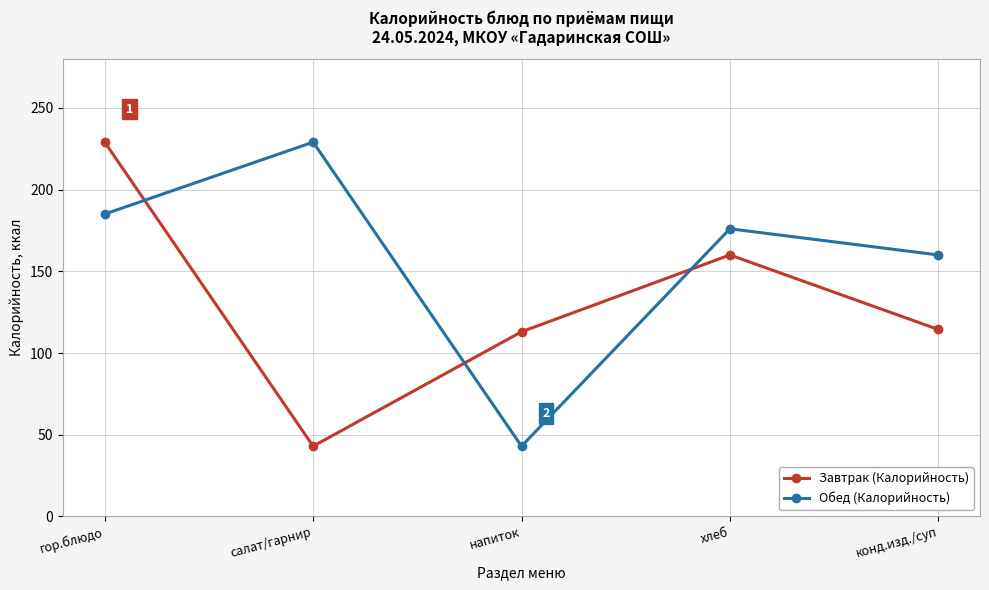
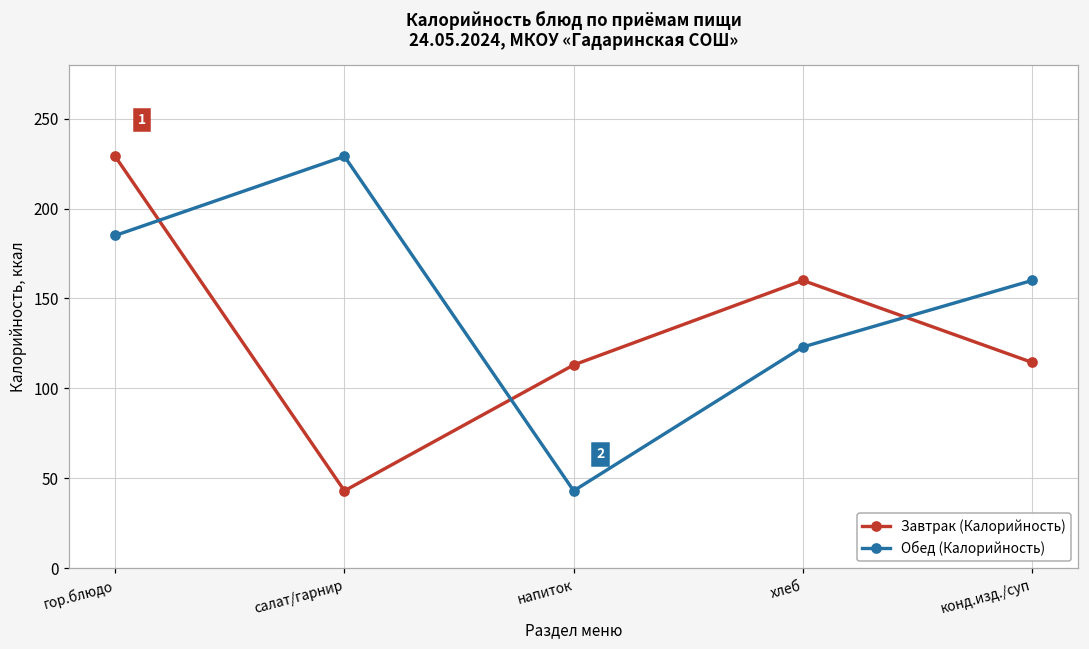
  {
    "Завтрак (Калорийность)": {
      "гор.блюдо": 229,
      "салат/гарнир": 43,
      "напиток": 113,
      "хлеб": 160,
      "конд.изд./суп": 114
    },
    "Обед (Калорийность)": {
      "гор.блюдо": 185,
      "салат/гарнир": 229,
      "напиток": 43,
-     "хлеб": 176,
+     "хлеб": 123,
      "конд.изд./суп": 160
    }
  }
